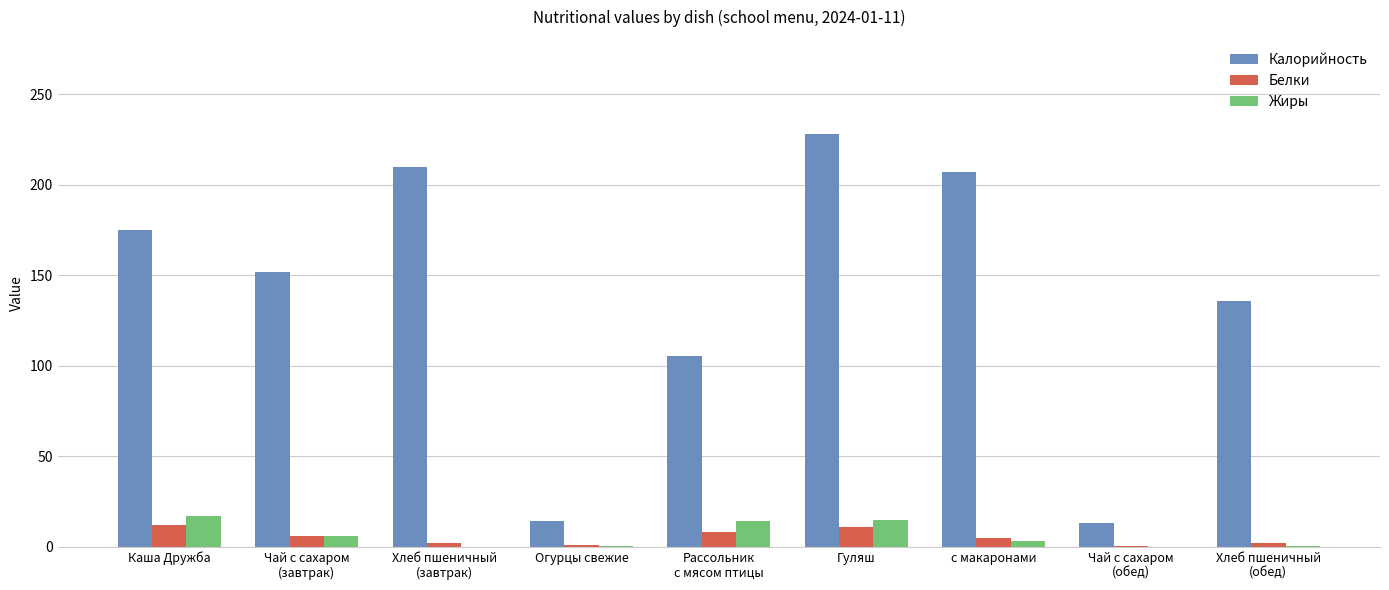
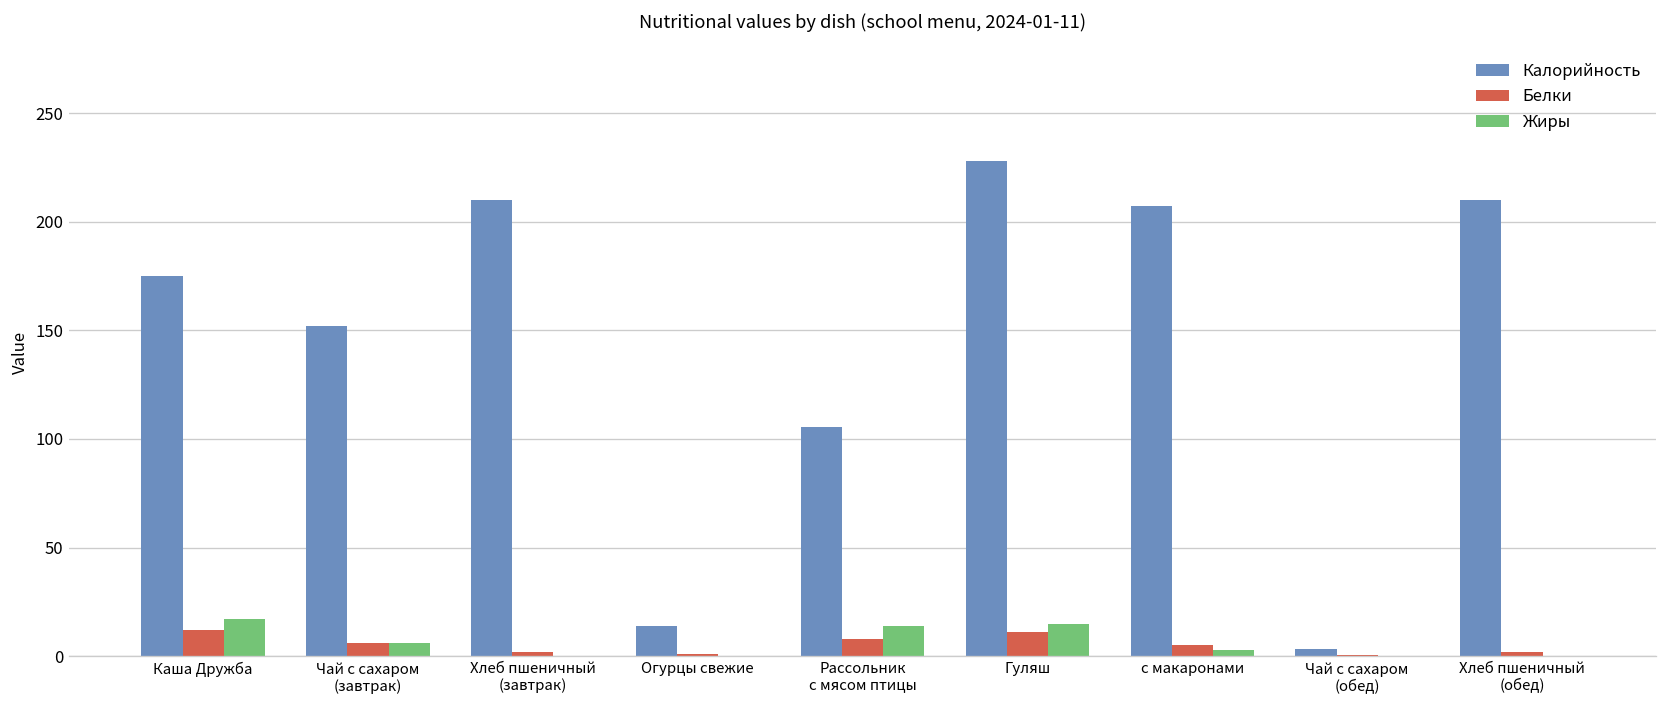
  {
    "Калорийность": {
      "Каша Дружба": 175,
      "Чай с сахаром (завтрак)": 152,
      "Хлеб пшеничный (завтрак)": 210,
      "Огурцы свежие": 14,
      "Рассольник с мясом птицы": 106,
      "Гуляш": 228,
      "с макаронами": 207,
-     "Чай с сахаром (обед)": 13,
-     "Хлеб пшеничный (обед)": 136
+     "Чай с сахаром (обед)": 3,
+     "Хлеб пшеничный (обед)": 210
    },
    "Белки": {
      "Каша Дружба": 12,
      "Чай с сахаром (завтрак)": 6,
      "Хлеб пшеничный (завтрак)": 2,
      "Рассольник с мясом птицы": 8,
      "Гуляш": 11,
      "с макаронами": 5,
      "Хлеб пшеничный (обед)": 2
    },
    "Жиры": {
      "Каша Дружба": 17,
      "Чай с сахаром (завтрак)": 6,
      "Рассольник с мясом птицы": 14,
      "Гуляш": 15,
      "с макаронами": 3,
      "Чай с сахаром (обед)": 0
    }
  }
